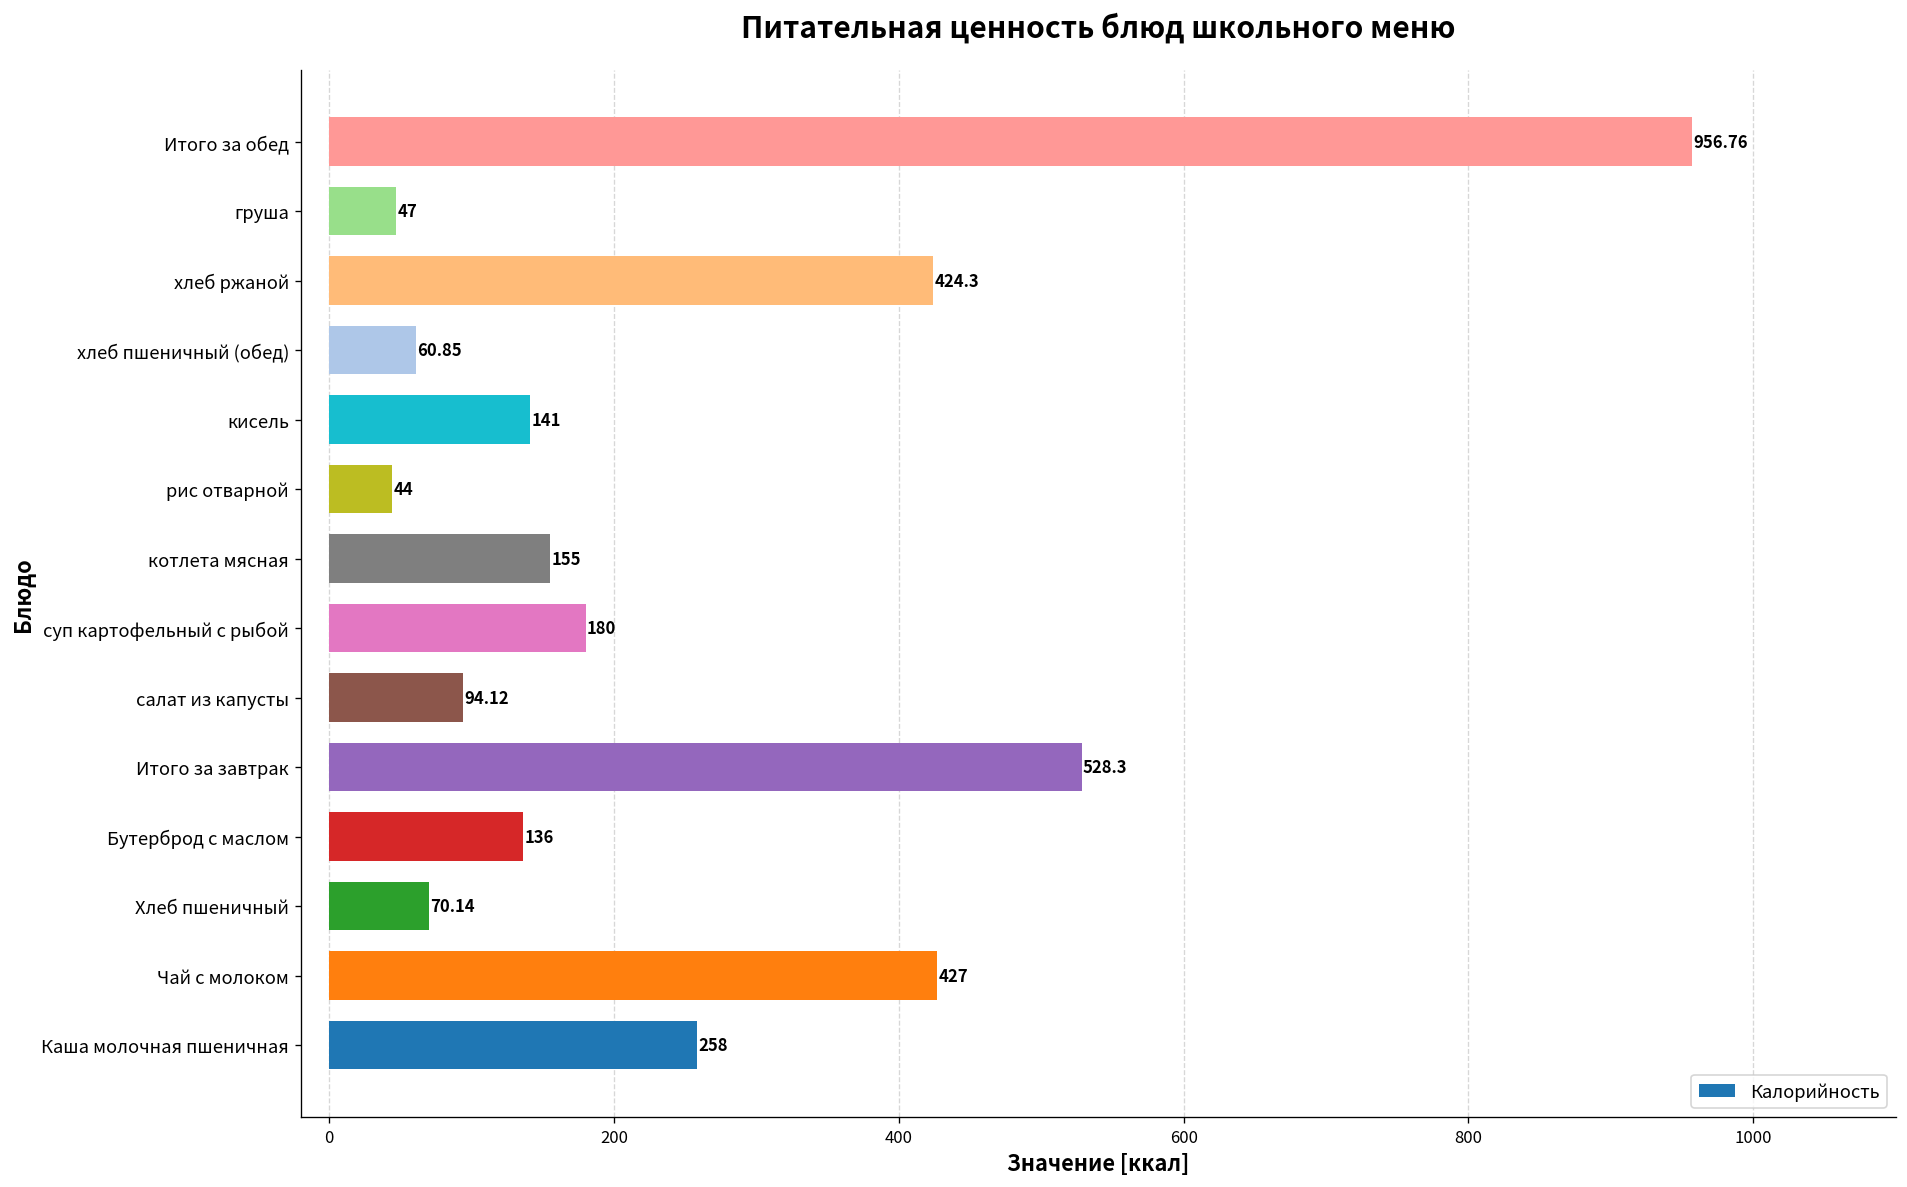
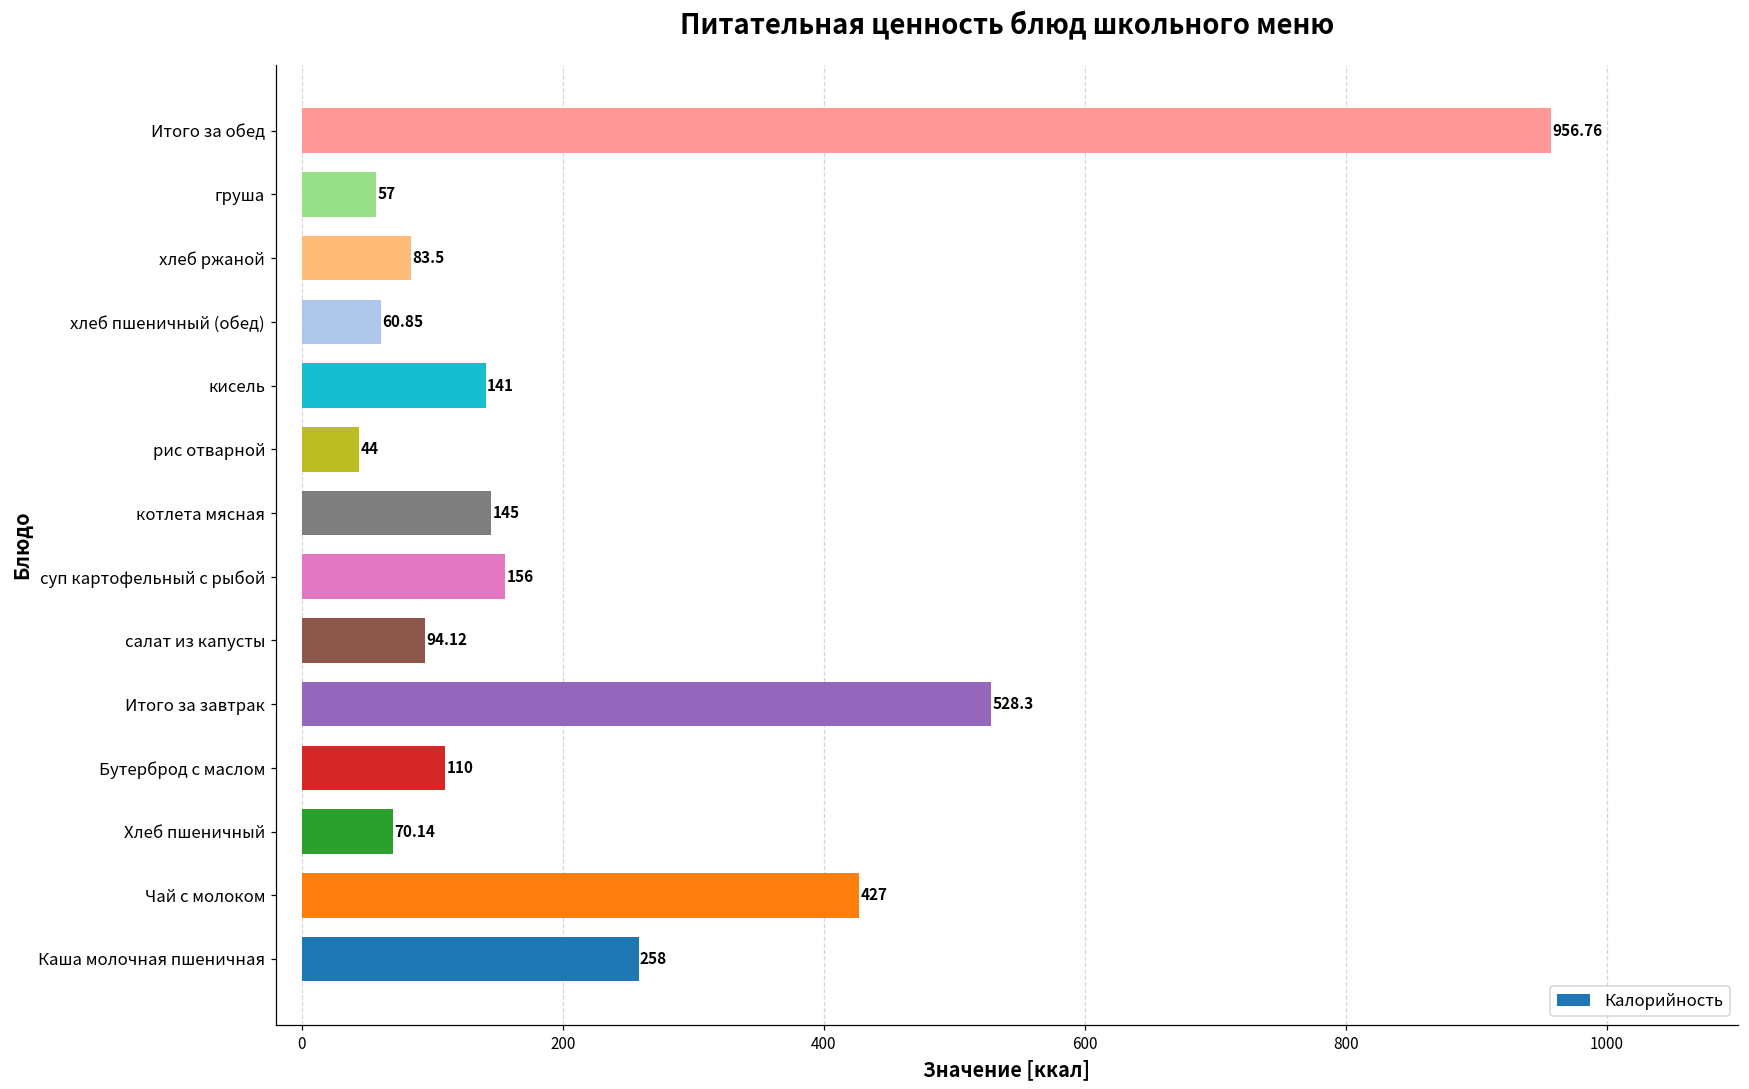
  {
    "Итого за обед": 956.76,
-   "груша": 47,
-   "хлеб ржаной": 424.3,
+   "груша": 57,
+   "хлеб ржаной": 83.5,
    "хлеб пшеничный (обед)": 60.85,
    "кисель": 141,
    "рис отварной": 44,
-   "котлета мясная": 155,
-   "суп картофельный с рыбой": 180,
+   "котлета мясная": 145,
+   "суп картофельный с рыбой": 156,
    "салат из капусты": 94.12,
    "Итого за завтрак": 528.3,
-   "Бутерброд с маслом": 136,
+   "Бутерброд с маслом": 110,
    "Хлеб пшеничный": 70.14,
    "Чай с молоком": 427,
    "Каша молочная пшеничная": 258
  }
